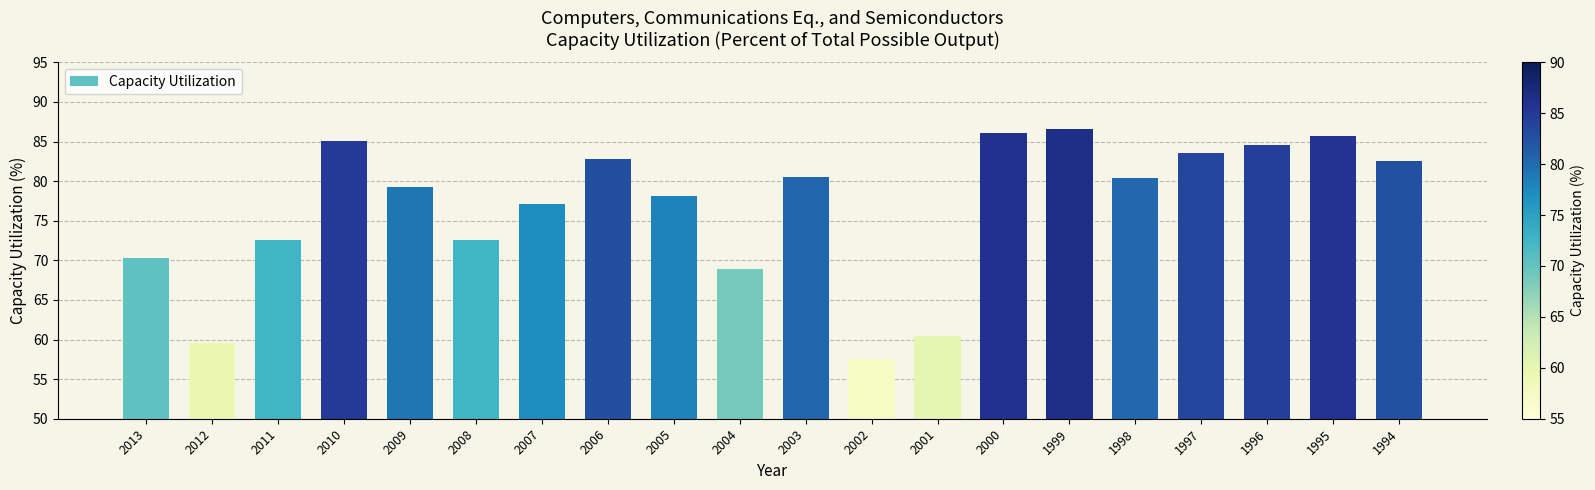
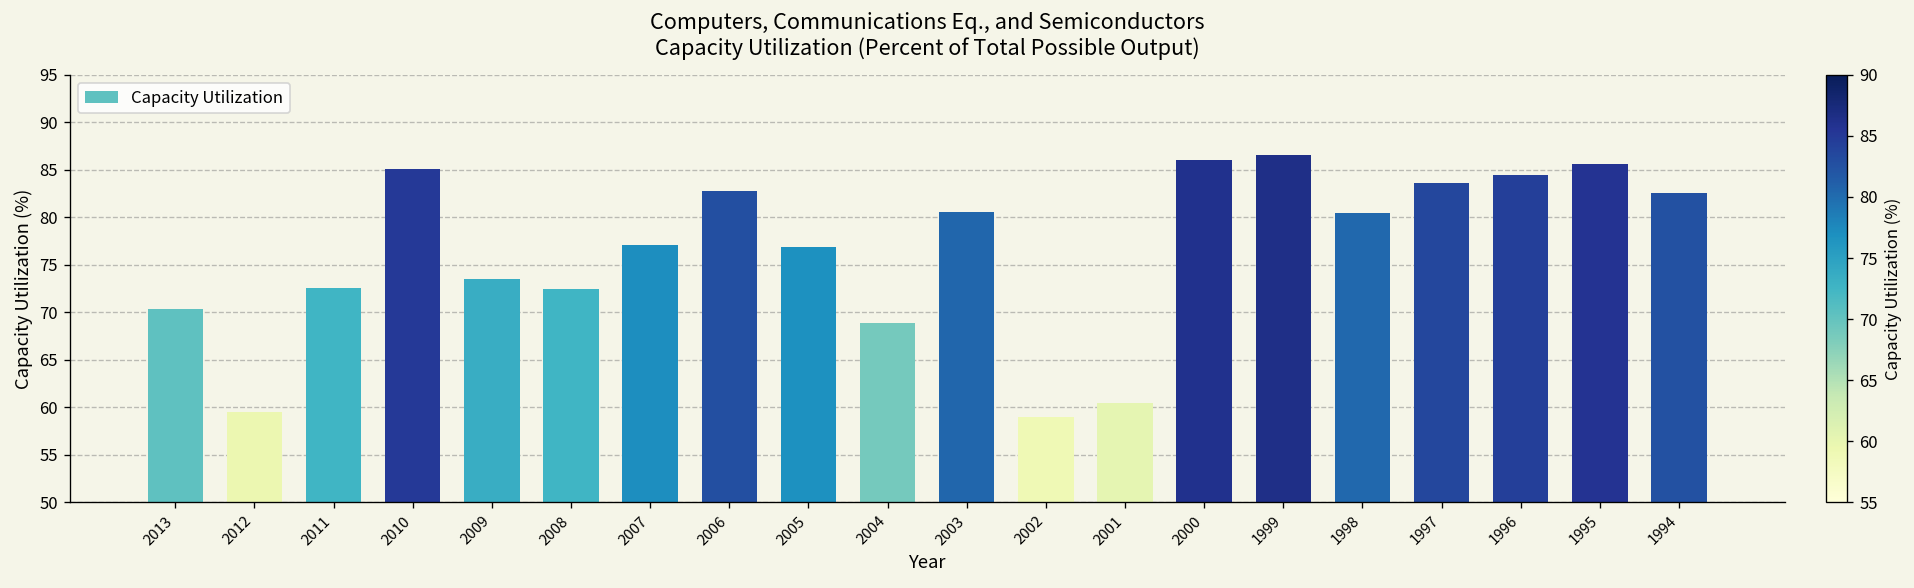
  {
    "2013": 70,
    "2012": 60,
    "2011": 73,
    "2010": 85,
-   "2009": 79,
+   "2009": 73,
    "2008": 73,
    "2007": 77,
    "2006": 83,
-   "2005": 78,
+   "2005": 77,
    "2004": 69,
    "2003": 81,
-   "2002": 58,
+   "2002": 59,
    "2001": 60,
    "2000": 86,
    "1999": 87,
    "1998": 80,
    "1997": 84,
    "1996": 84,
    "1995": 86,
    "1994": 83
  }
